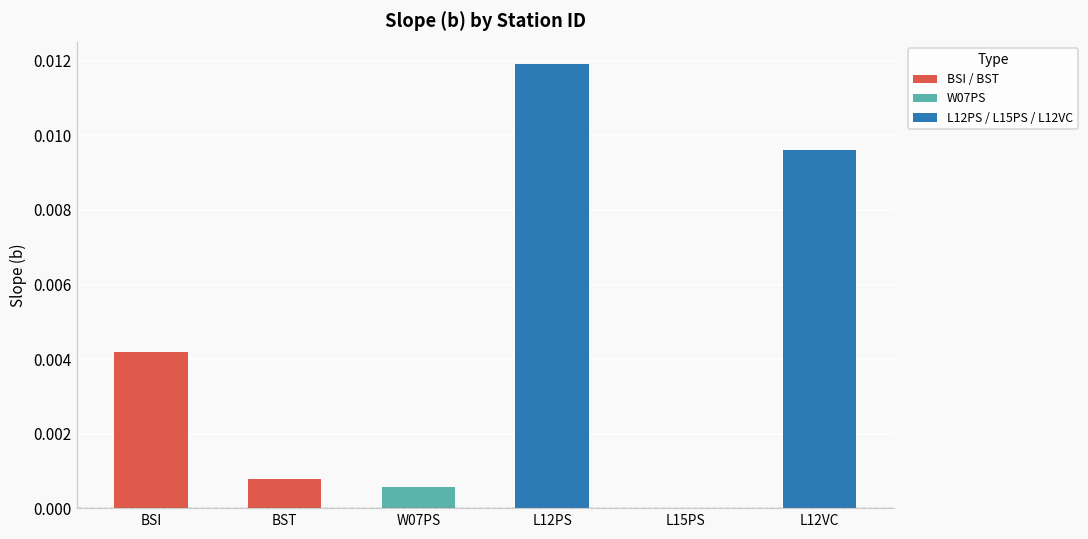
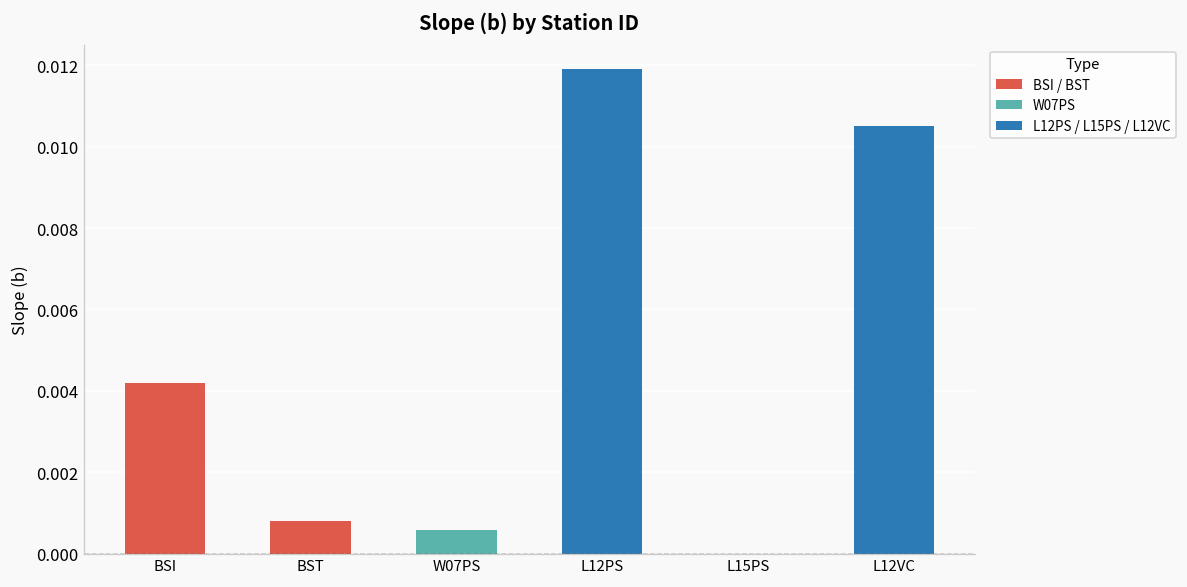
  {
    "BSI": 0.0042,
    "BST": 0.0008,
    "W07PS": 0.0006,
    "L12PS": 0.0119,
    "L15PS": 0.0000,
-   "L12VC": 0.0096
+   "L12VC": 0.0105
  }
